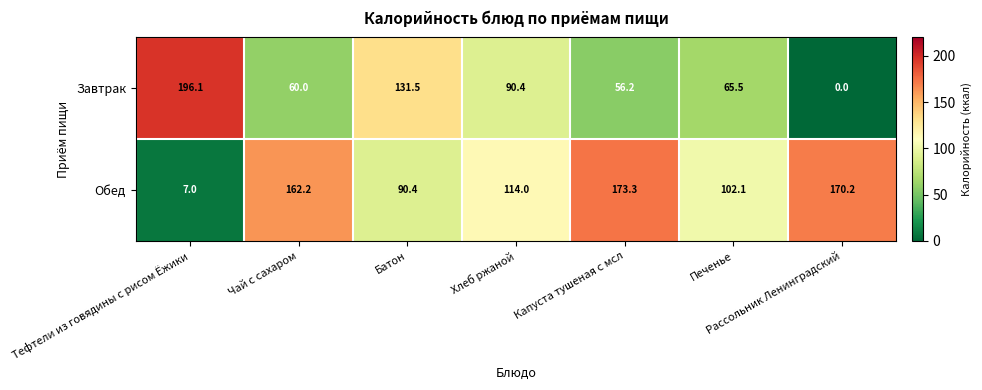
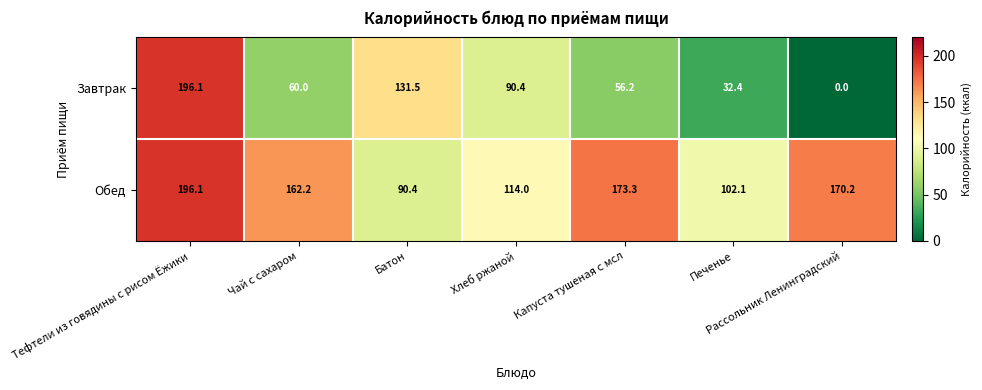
  {
    "Завтрак": {
      "Тефтели из говядины с рисом Ёжики": 196.1,
      "Чай с сахаром": 60.0,
      "Батон": 131.5,
      "Хлеб ржаной": 90.4,
      "Капуста тушеная с мсл": 56.2,
-     "Печенье": 65.5,
+     "Печенье": 32.4,
      "Рассольник Ленинградский": 0.0
    },
    "Обед": {
-     "Тефтели из говядины с рисом Ёжики": 7.0,
+     "Тефтели из говядины с рисом Ёжики": 196.1,
      "Чай с сахаром": 162.2,
      "Батон": 90.4,
      "Хлеб ржаной": 114.0,
      "Капуста тушеная с мсл": 173.3,
      "Печенье": 102.1,
      "Рассольник Ленинградский": 170.2
    }
  }
